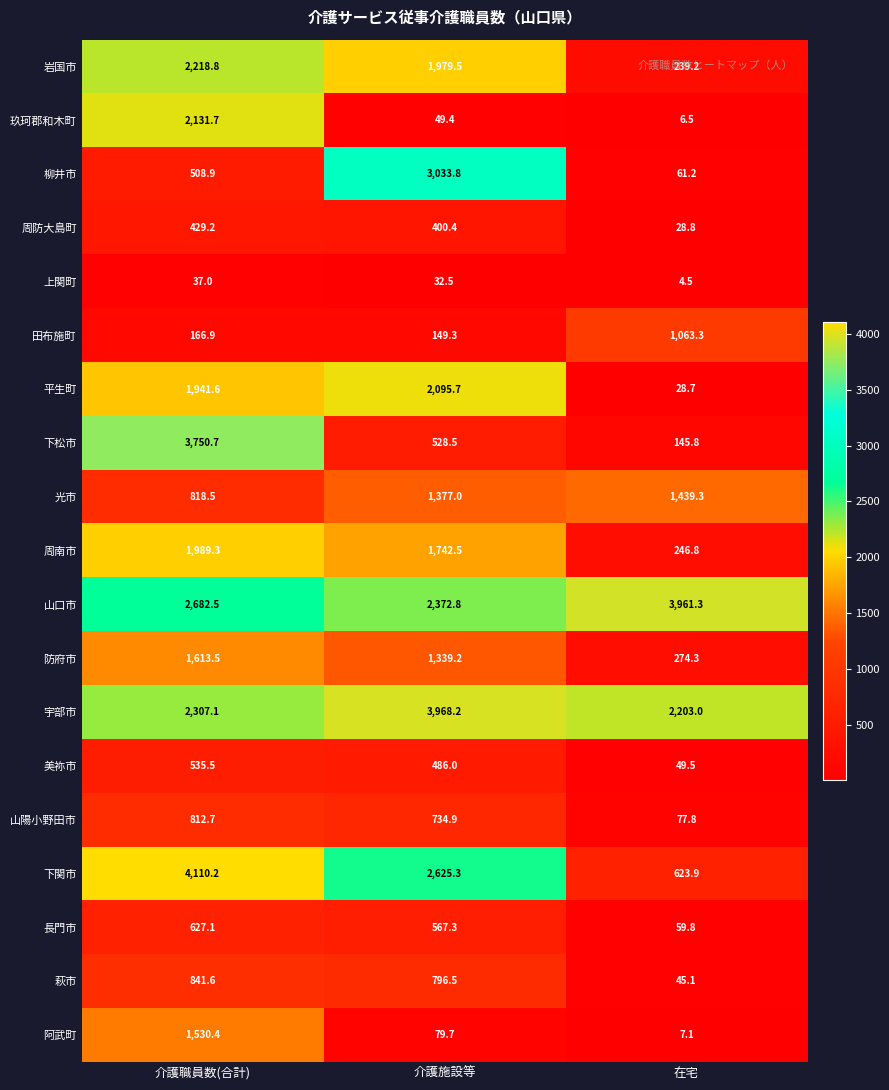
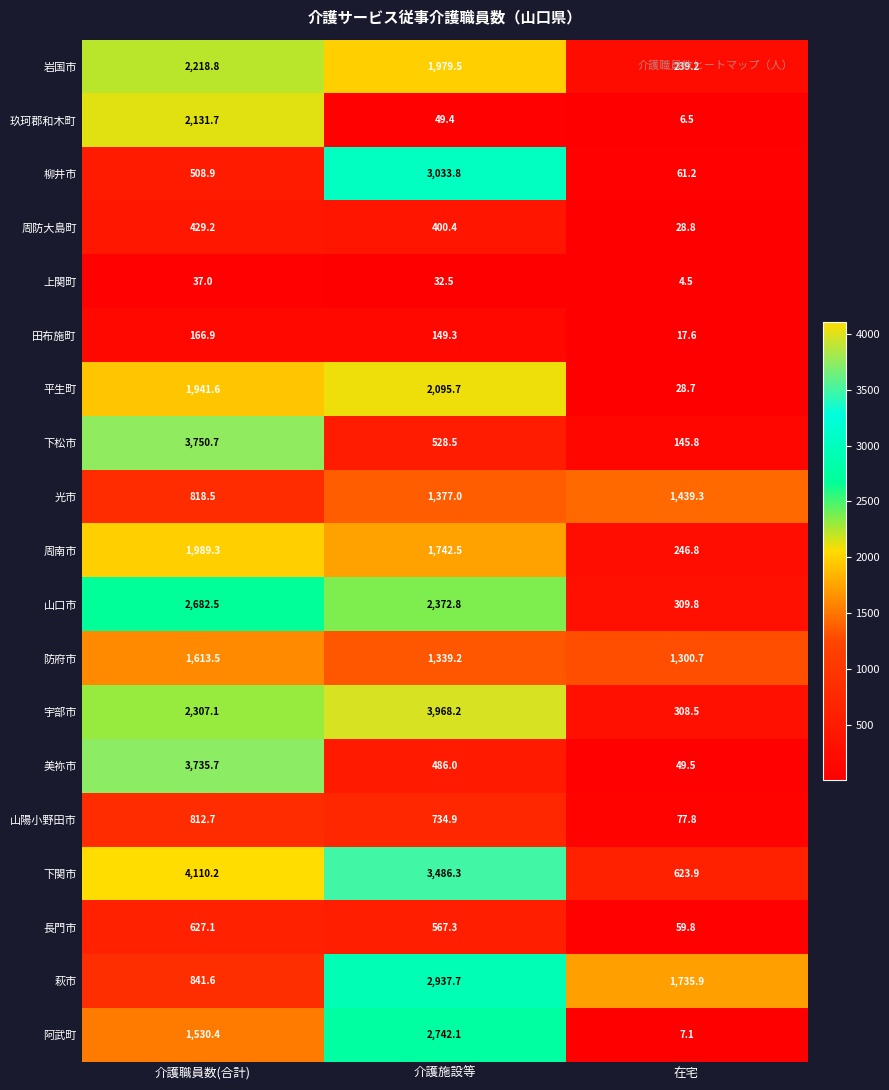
  {
    "岩国市": {
      "介護職員数(合計)": "2,218.8",
      "介護施設等": "1,979.5"
    },
    "玖珂郡和木町": {
      "介護職員数(合計)": "2,131.7",
      "介護施設等": "49.4",
      "在宅": "6.5"
    },
    "柳井市": {
      "介護職員数(合計)": "508.9",
      "介護施設等": "3,033.8",
      "在宅": "61.2"
    },
    "周防大島町": {
      "介護職員数(合計)": "429.2",
      "介護施設等": "400.4",
      "在宅": "28.8"
    },
    "上関町": {
      "介護職員数(合計)": "37.0",
      "介護施設等": "32.5",
      "在宅": "4.5"
    },
    "田布施町": {
      "介護職員数(合計)": "166.9",
      "介護施設等": "149.3",
-     "在宅": "1,063.3"
+     "在宅": "17.6"
    },
    "平生町": {
      "介護職員数(合計)": "1,941.6",
      "介護施設等": "2,095.7",
      "在宅": "28.7"
    },
    "下松市": {
      "介護職員数(合計)": "3,750.7",
      "介護施設等": "528.5",
      "在宅": "145.8"
    },
    "光市": {
      "介護職員数(合計)": "818.5",
      "介護施設等": "1,377.0",
      "在宅": "1,439.3"
    },
    "周南市": {
      "介護職員数(合計)": "1,989.3",
      "介護施設等": "1,742.5",
      "在宅": "246.8"
    },
    "山口市": {
      "介護職員数(合計)": "2,682.5",
      "介護施設等": "2,372.8",
-     "在宅": "3,961.3"
+     "在宅": "309.8"
    },
    "防府市": {
      "介護職員数(合計)": "1,613.5",
      "介護施設等": "1,339.2",
-     "在宅": "274.3"
+     "在宅": "1,300.7"
    },
    "宇部市": {
      "介護職員数(合計)": "2,307.1",
      "介護施設等": "3,968.2",
-     "在宅": "2,203.0"
+     "在宅": "308.5"
    },
    "美祢市": {
-     "介護職員数(合計)": "535.5",
+     "介護職員数(合計)": "3,735.7",
      "介護施設等": "486.0",
      "在宅": "49.5"
    },
    "山陽小野田市": {
      "介護職員数(合計)": "812.7",
      "介護施設等": "734.9",
      "在宅": "77.8"
    },
    "下関市": {
      "介護職員数(合計)": "4,110.2",
-     "介護施設等": "2,625.3",
+     "介護施設等": "3,486.3",
      "在宅": "623.9"
    },
    "長門市": {
      "介護職員数(合計)": "627.1",
      "介護施設等": "567.3",
      "在宅": "59.8"
    },
    "萩市": {
      "介護職員数(合計)": "841.6",
-     "介護施設等": "796.5",
-     "在宅": "45.1"
+     "介護施設等": "2,937.7",
+     "在宅": "1,735.9"
    },
    "阿武町": {
      "介護職員数(合計)": "1,530.4",
-     "介護施設等": "79.7",
+     "介護施設等": "2,742.1",
      "在宅": "7.1"
    }
  }
